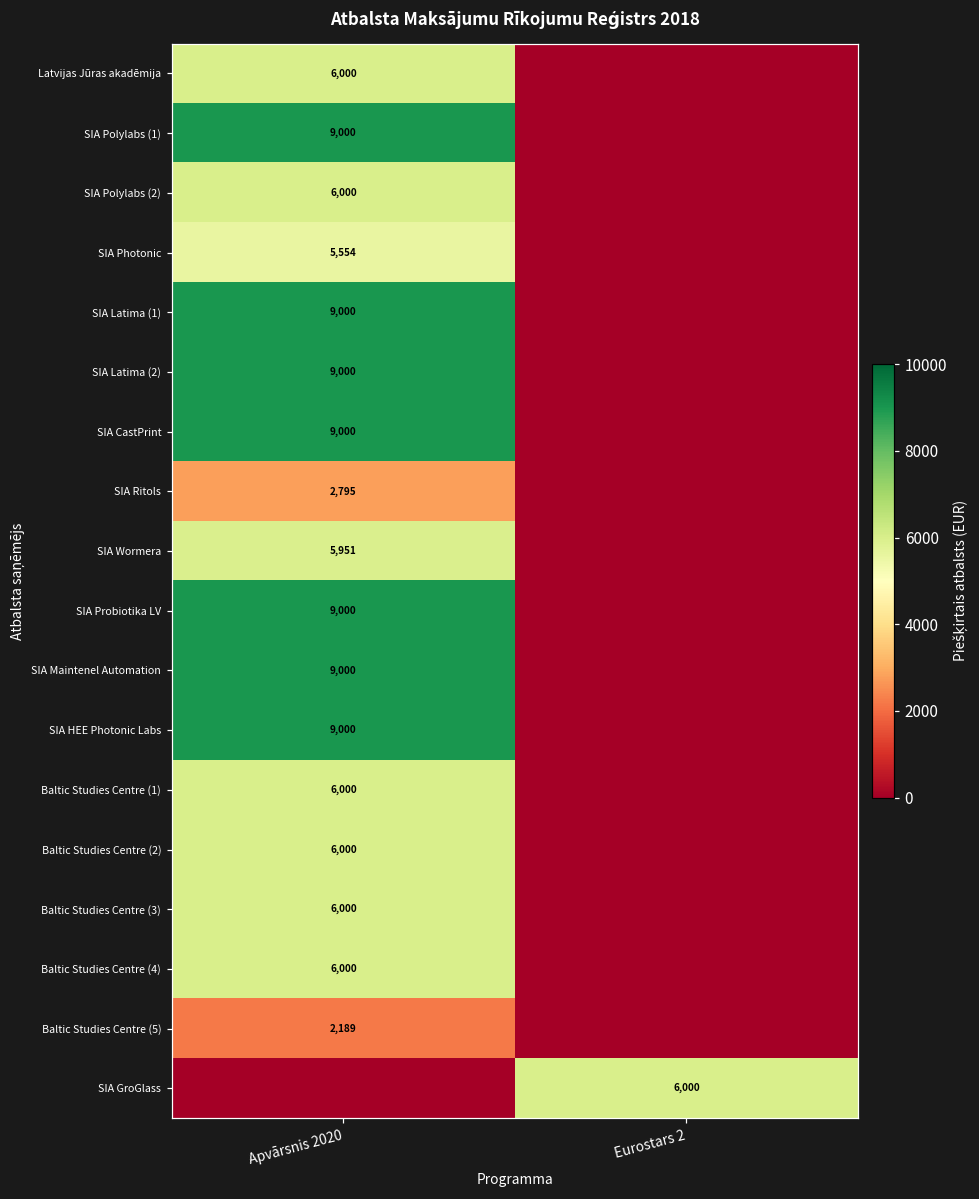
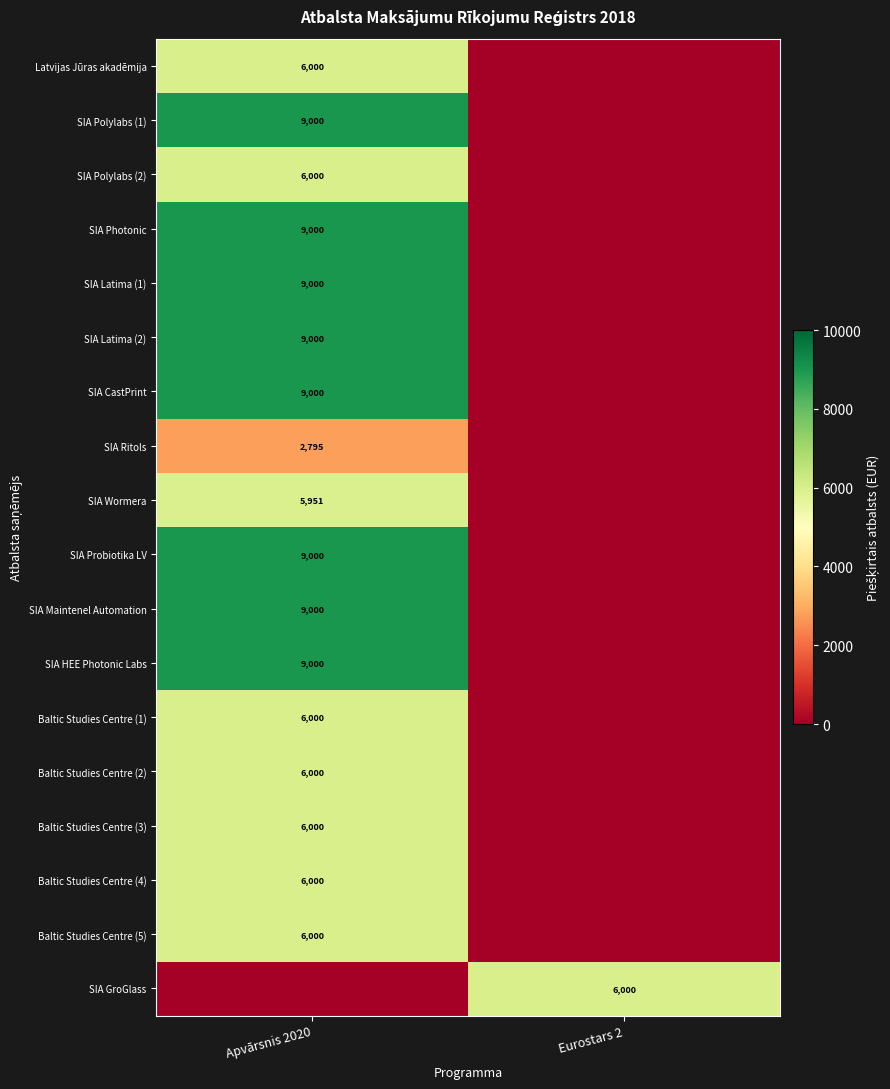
  {
    "Latvijas Jūras akadēmija": {
      "Apvārsnis 2020": "6,000"
    },
    "SIA Polylabs (1)": {
      "Apvārsnis 2020": "9,000"
    },
    "SIA Polylabs (2)": {
      "Apvārsnis 2020": "6,000"
    },
    "SIA Photonic": {
-     "Apvārsnis 2020": "5,554"
+     "Apvārsnis 2020": "9,000"
    },
    "SIA Latima (1)": {
      "Apvārsnis 2020": "9,000"
    },
    "SIA Latima (2)": {
      "Apvārsnis 2020": "9,000"
    },
    "SIA CastPrint": {
      "Apvārsnis 2020": "9,000"
    },
    "SIA Ritols": {
      "Apvārsnis 2020": "2,795"
    },
    "SIA Wormera": {
      "Apvārsnis 2020": "5,951"
    },
    "SIA Probiotika LV": {
      "Apvārsnis 2020": "9,000"
    },
    "SIA Maintenel Automation": {
      "Apvārsnis 2020": "9,000"
    },
    "SIA HEE Photonic Labs": {
      "Apvārsnis 2020": "9,000"
    },
    "Baltic Studies Centre (1)": {
      "Apvārsnis 2020": "6,000"
    },
    "Baltic Studies Centre (2)": {
      "Apvārsnis 2020": "6,000"
    },
    "Baltic Studies Centre (3)": {
      "Apvārsnis 2020": "6,000"
    },
    "Baltic Studies Centre (4)": {
      "Apvārsnis 2020": "6,000"
    },
    "Baltic Studies Centre (5)": {
-     "Apvārsnis 2020": "2,189"
+     "Apvārsnis 2020": "6,000"
    },
    "SIA GroGlass": {
      "Eurostars 2": "6,000"
    }
  }
